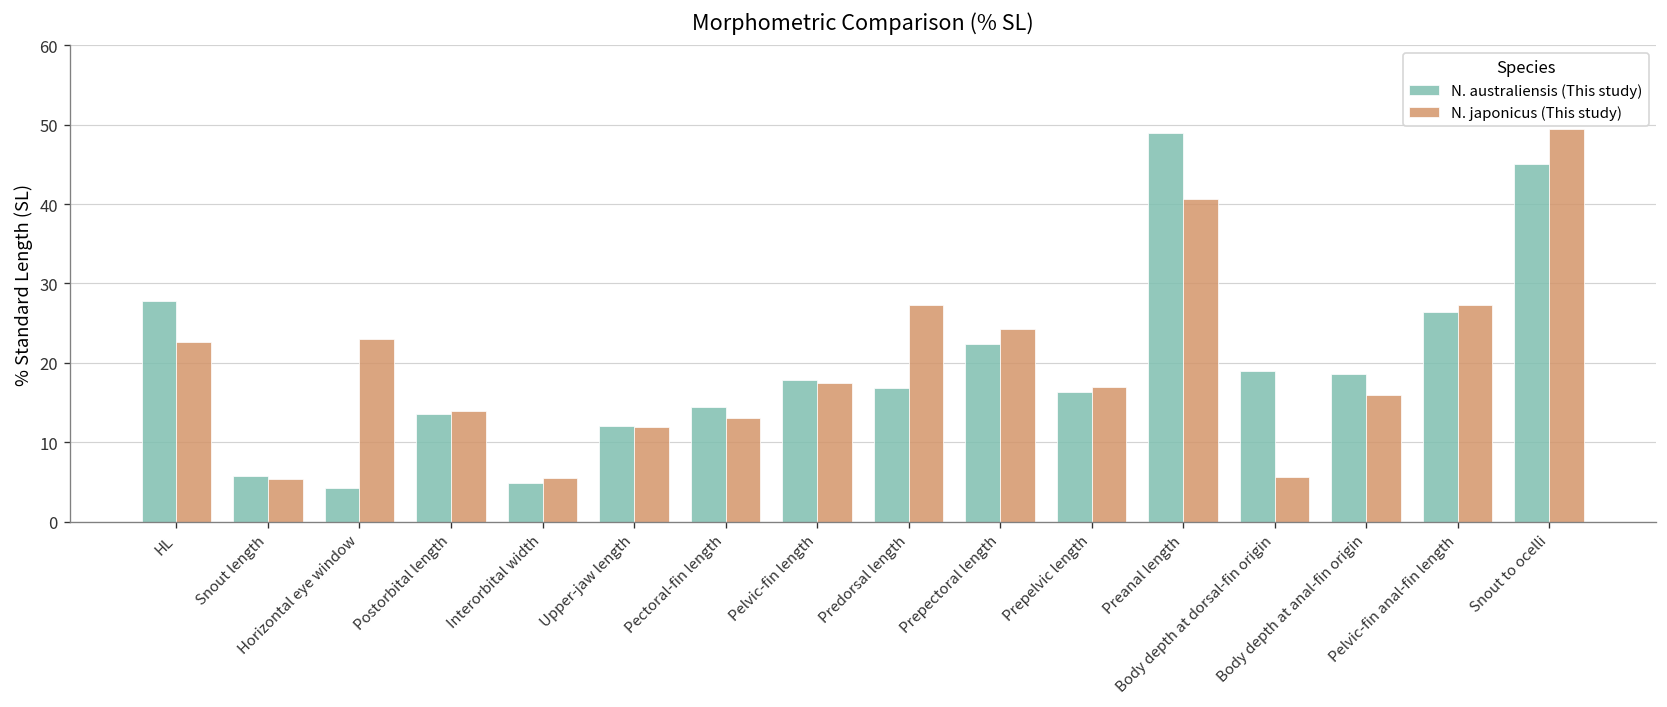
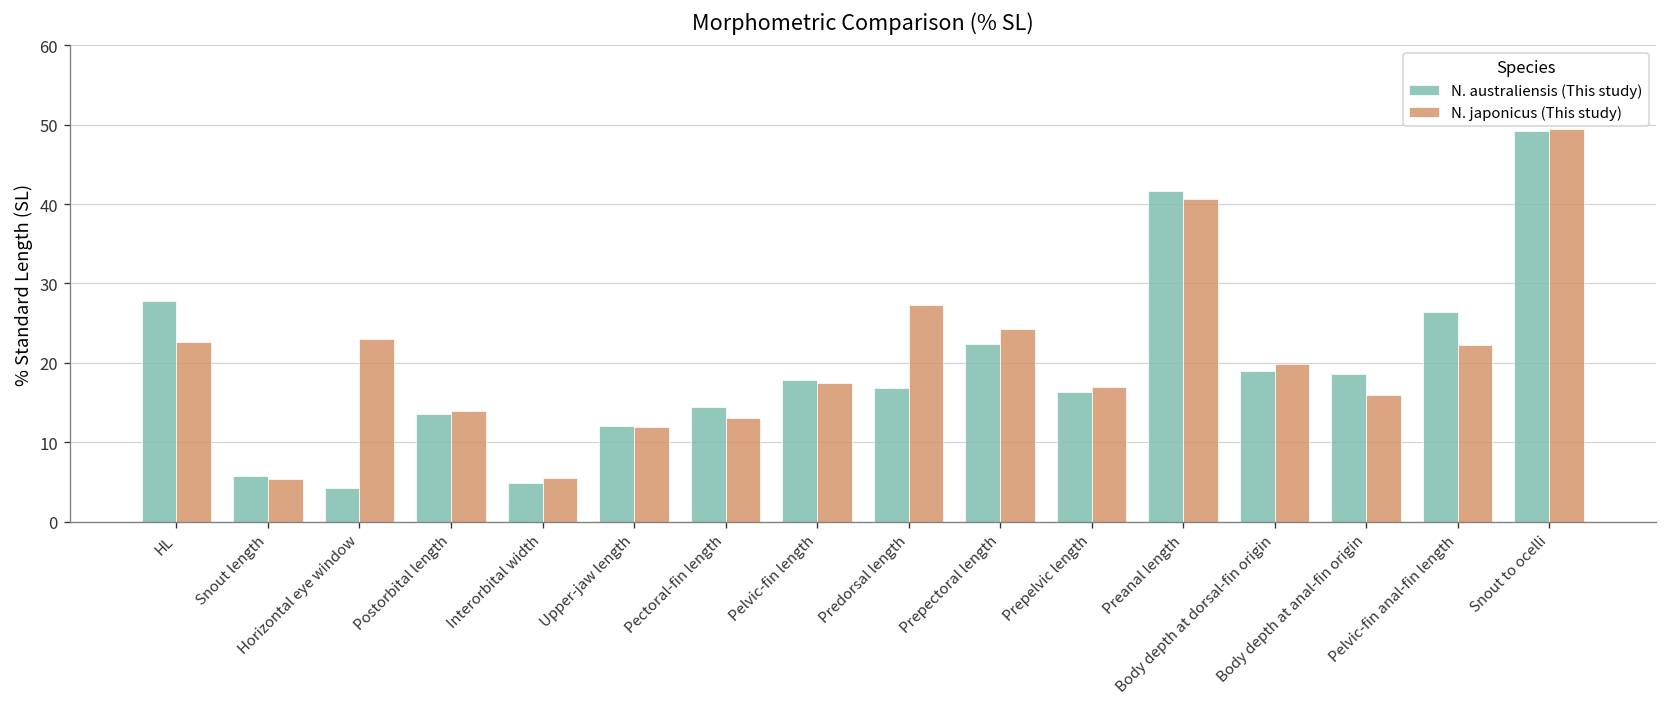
  {
    "N. australiensis (This study)": {
      "HL": 28,
      "Snout length": 6,
      "Horizontal eye window": 4,
      "Postorbital length": 14,
      "Interorbital width": 5,
      "Upper-jaw length": 12,
      "Pectoral-fin length": 15,
      "Pelvic-fin length": 18,
      "Predorsal length": 17,
      "Prepectoral length": 22,
      "Prepelvic length": 16,
-     "Preanal length": 49,
+     "Preanal length": 42,
      "Body depth at dorsal-fin origin": 19,
      "Body depth at anal-fin origin": 19,
      "Pelvic-fin anal-fin length": 26,
-     "Snout to ocelli": 45
+     "Snout to ocelli": 49
    },
    "N. japonicus (This study)": {
      "HL": 23,
      "Snout length": 5,
      "Horizontal eye window": 23,
      "Postorbital length": 14,
      "Interorbital width": 6,
      "Upper-jaw length": 12,
      "Pectoral-fin length": 13,
      "Pelvic-fin length": 18,
      "Predorsal length": 27,
      "Prepectoral length": 24,
      "Prepelvic length": 17,
      "Preanal length": 41,
-     "Body depth at dorsal-fin origin": 6,
+     "Body depth at dorsal-fin origin": 20,
      "Body depth at anal-fin origin": 16,
-     "Pelvic-fin anal-fin length": 27,
+     "Pelvic-fin anal-fin length": 22,
      "Snout to ocelli": 49
    }
  }
